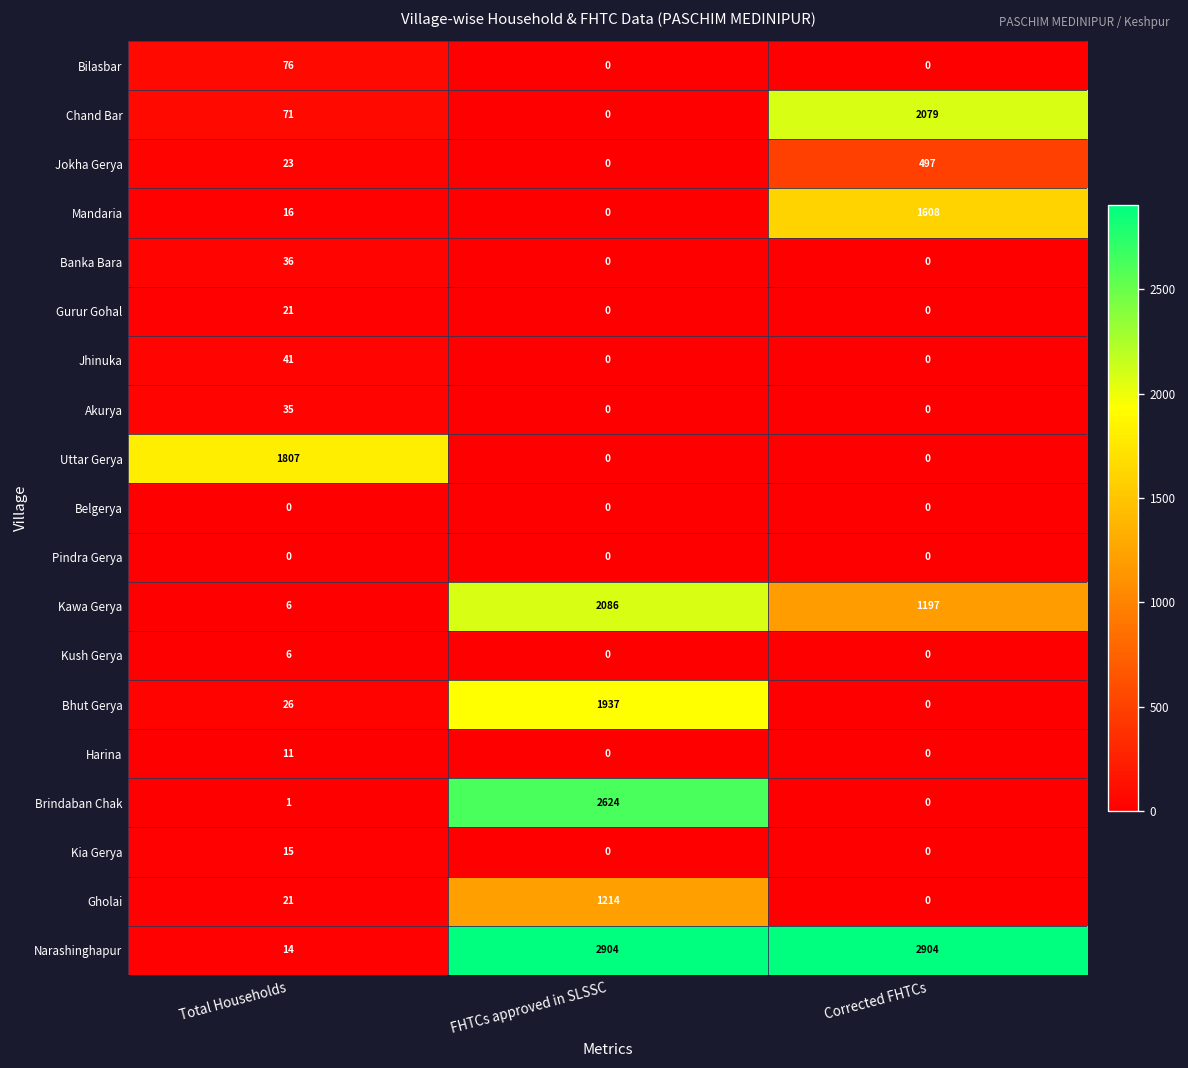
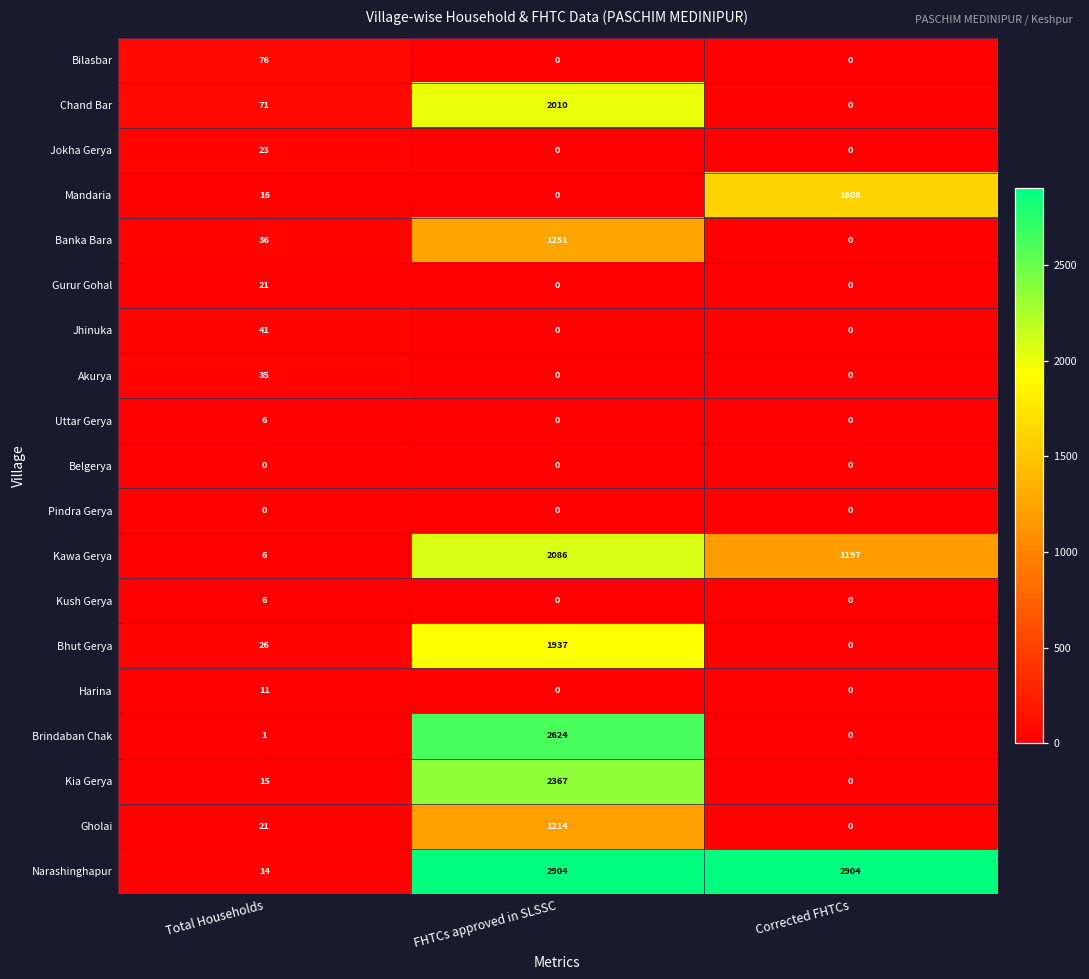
  {
    "Bilasbar": {
      "Total Households": 76,
      "FHTCs approved in SLSSC": 0,
      "Corrected FHTCs": 0
    },
    "Chand Bar": {
      "Total Households": 71,
-     "FHTCs approved in SLSSC": 0,
-     "Corrected FHTCs": 2079
+     "FHTCs approved in SLSSC": 2010,
+     "Corrected FHTCs": 0
    },
    "Jokha Gerya": {
      "Total Households": 23,
      "FHTCs approved in SLSSC": 0,
-     "Corrected FHTCs": 497
+     "Corrected FHTCs": 0
    },
    "Mandaria": {
      "Total Households": 16,
      "FHTCs approved in SLSSC": 0,
      "Corrected FHTCs": 1608
    },
    "Banka Bara": {
      "Total Households": 36,
-     "FHTCs approved in SLSSC": 0,
+     "FHTCs approved in SLSSC": 1251,
      "Corrected FHTCs": 0
    },
    "Gurur Gohal": {
      "Total Households": 21,
      "FHTCs approved in SLSSC": 0,
      "Corrected FHTCs": 0
    },
    "Jhinuka": {
      "Total Households": 41,
      "FHTCs approved in SLSSC": 0,
      "Corrected FHTCs": 0
    },
    "Akurya": {
      "Total Households": 35,
      "FHTCs approved in SLSSC": 0,
      "Corrected FHTCs": 0
    },
    "Uttar Gerya": {
-     "Total Households": 1807,
+     "Total Households": 6,
      "FHTCs approved in SLSSC": 0,
      "Corrected FHTCs": 0
    },
    "Belgerya": {
      "Total Households": 0,
      "FHTCs approved in SLSSC": 0,
      "Corrected FHTCs": 0
    },
    "Pindra Gerya": {
      "Total Households": 0,
      "FHTCs approved in SLSSC": 0,
      "Corrected FHTCs": 0
    },
    "Kawa Gerya": {
      "Total Households": 6,
      "FHTCs approved in SLSSC": 2086,
      "Corrected FHTCs": 1197
    },
    "Kush Gerya": {
      "Total Households": 6,
      "FHTCs approved in SLSSC": 0,
      "Corrected FHTCs": 0
    },
    "Bhut Gerya": {
      "Total Households": 26,
      "FHTCs approved in SLSSC": 1937,
      "Corrected FHTCs": 0
    },
    "Harina": {
      "Total Households": 11,
      "FHTCs approved in SLSSC": 0,
      "Corrected FHTCs": 0
    },
    "Brindaban Chak": {
      "Total Households": 1,
      "FHTCs approved in SLSSC": 2624,
      "Corrected FHTCs": 0
    },
    "Kia Gerya": {
      "Total Households": 15,
-     "FHTCs approved in SLSSC": 0,
+     "FHTCs approved in SLSSC": 2367,
      "Corrected FHTCs": 0
    },
    "Gholai": {
      "Total Households": 21,
      "FHTCs approved in SLSSC": 1214,
      "Corrected FHTCs": 0
    },
    "Narashinghapur": {
      "Total Households": 14,
      "FHTCs approved in SLSSC": 2904,
      "Corrected FHTCs": 2904
    }
  }
